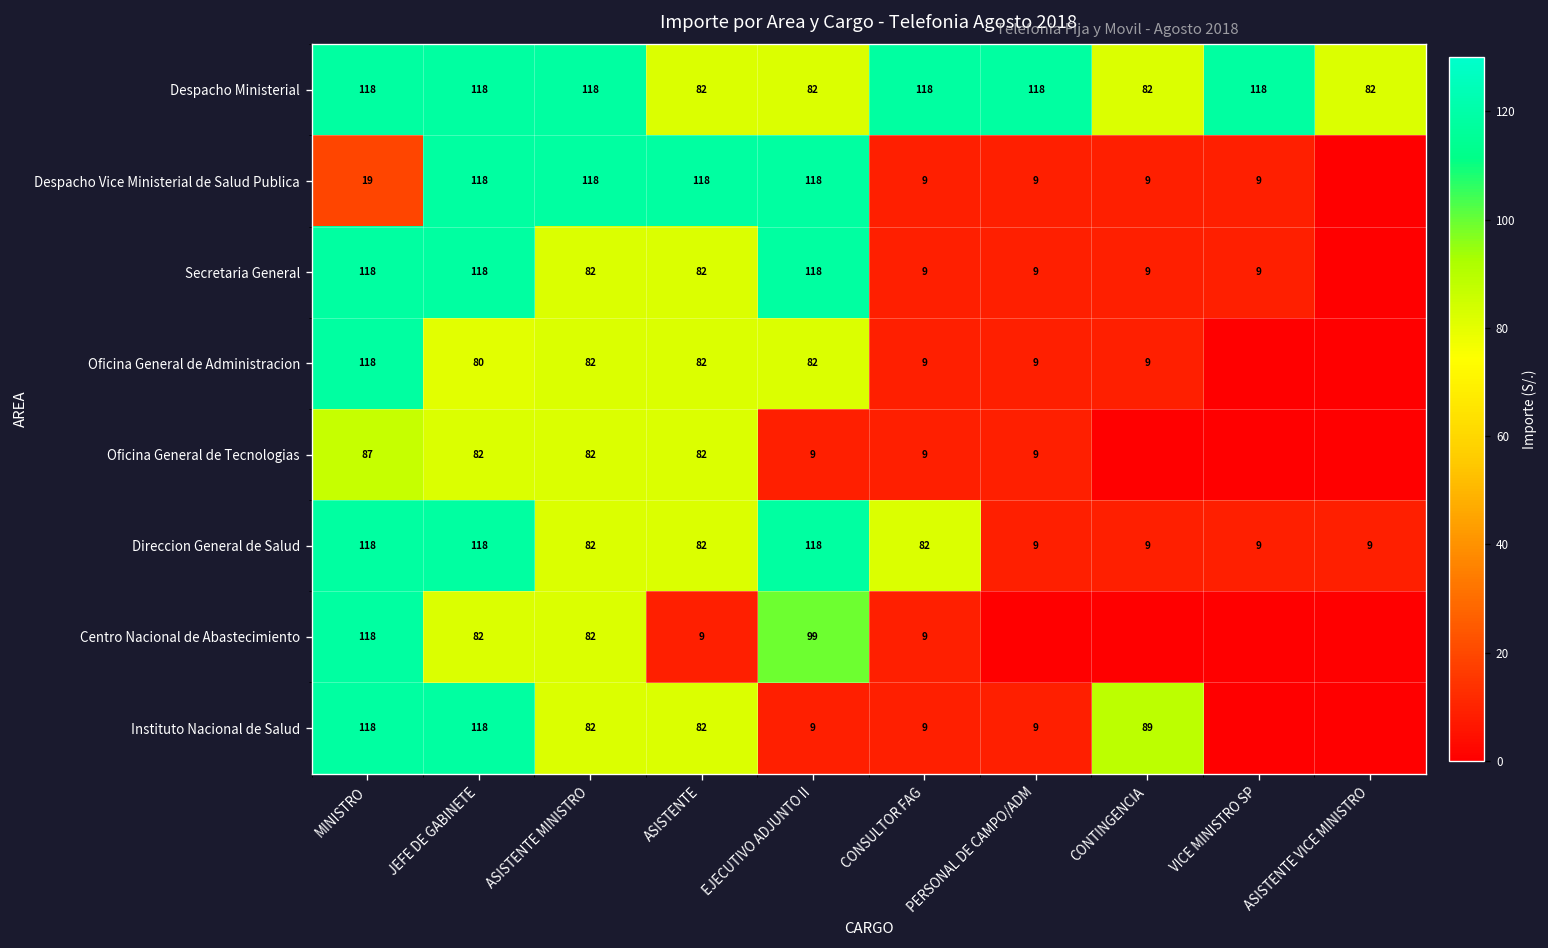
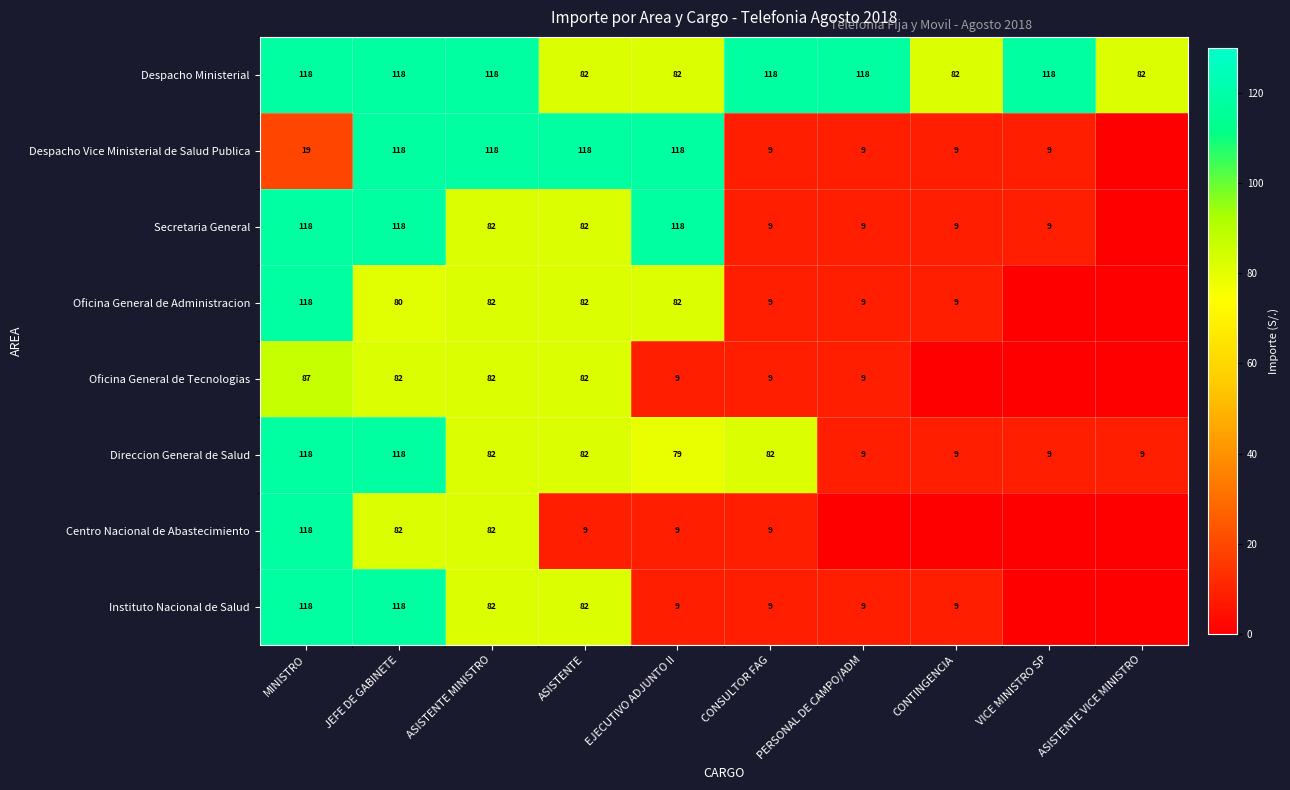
  {
    "Despacho Ministerial": {
      "MINISTRO": 118,
      "JEFE DE GABINETE": 118,
      "ASISTENTE MINISTRO": 118,
      "ASISTENTE": 82,
      "EJECUTIVO ADJUNTO II": 82,
      "CONSULTOR FAG": 118,
      "PERSONAL DE CAMPO/ADM": 118,
      "CONTINGENCIA": 82,
      "VICE MINISTRO SP": 118,
      "ASISTENTE VICE MINISTRO": 82
    },
    "Despacho Vice Ministerial de Salud Publica": {
      "MINISTRO": 19,
      "JEFE DE GABINETE": 118,
      "ASISTENTE MINISTRO": 118,
      "ASISTENTE": 118,
      "EJECUTIVO ADJUNTO II": 118,
      "CONSULTOR FAG": 9,
      "PERSONAL DE CAMPO/ADM": 9,
      "CONTINGENCIA": 9,
      "VICE MINISTRO SP": 9
    },
    "Secretaria General": {
      "MINISTRO": 118,
      "JEFE DE GABINETE": 118,
      "ASISTENTE MINISTRO": 82,
      "ASISTENTE": 82,
      "EJECUTIVO ADJUNTO II": 118,
      "CONSULTOR FAG": 9,
      "PERSONAL DE CAMPO/ADM": 9,
      "CONTINGENCIA": 9,
      "VICE MINISTRO SP": 9
    },
    "Oficina General de Administracion": {
      "MINISTRO": 118,
      "JEFE DE GABINETE": 80,
      "ASISTENTE MINISTRO": 82,
      "ASISTENTE": 82,
      "EJECUTIVO ADJUNTO II": 82,
      "CONSULTOR FAG": 9,
      "PERSONAL DE CAMPO/ADM": 9,
      "CONTINGENCIA": 9
    },
    "Oficina General de Tecnologias": {
      "MINISTRO": 87,
      "JEFE DE GABINETE": 82,
      "ASISTENTE MINISTRO": 82,
      "ASISTENTE": 82,
      "EJECUTIVO ADJUNTO II": 9,
      "CONSULTOR FAG": 9,
      "PERSONAL DE CAMPO/ADM": 9
    },
    "Direccion General de Salud": {
      "MINISTRO": 118,
      "JEFE DE GABINETE": 118,
      "ASISTENTE MINISTRO": 82,
      "ASISTENTE": 82,
-     "EJECUTIVO ADJUNTO II": 118,
+     "EJECUTIVO ADJUNTO II": 79,
      "CONSULTOR FAG": 82,
      "PERSONAL DE CAMPO/ADM": 9,
      "CONTINGENCIA": 9,
      "VICE MINISTRO SP": 9,
      "ASISTENTE VICE MINISTRO": 9
    },
    "Centro Nacional de Abastecimiento": {
      "MINISTRO": 118,
      "JEFE DE GABINETE": 82,
      "ASISTENTE MINISTRO": 82,
      "ASISTENTE": 9,
-     "EJECUTIVO ADJUNTO II": 99,
+     "EJECUTIVO ADJUNTO II": 9,
      "CONSULTOR FAG": 9
    },
    "Instituto Nacional de Salud": {
      "MINISTRO": 118,
      "JEFE DE GABINETE": 118,
      "ASISTENTE MINISTRO": 82,
      "ASISTENTE": 82,
      "EJECUTIVO ADJUNTO II": 9,
      "CONSULTOR FAG": 9,
      "PERSONAL DE CAMPO/ADM": 9,
-     "CONTINGENCIA": 89
+     "CONTINGENCIA": 9
    }
  }
